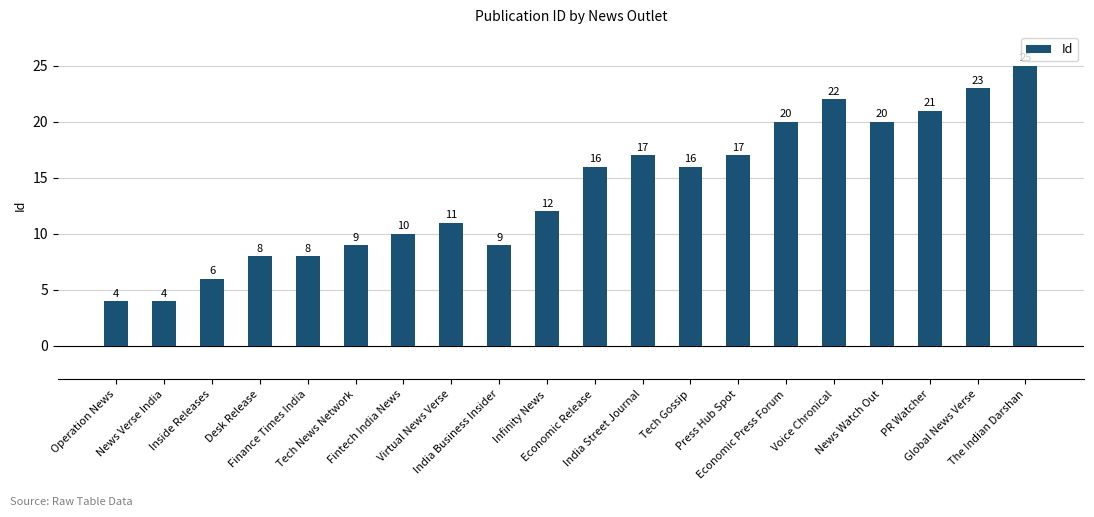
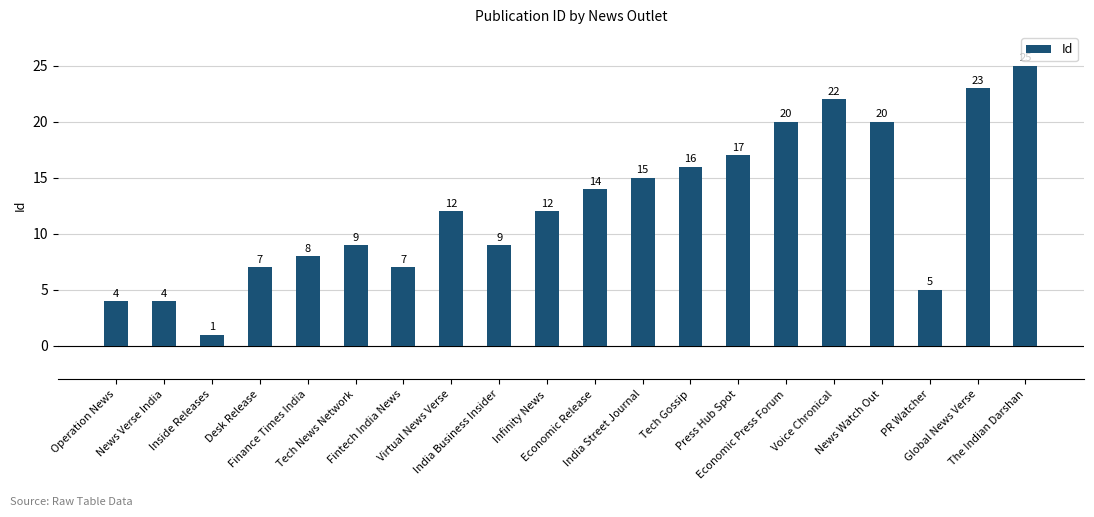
  {
    "Operation News": 4,
    "News Verse India": 4,
-   "Inside Releases": 6,
-   "Desk Release": 8,
+   "Inside Releases": 1,
+   "Desk Release": 7,
    "Finance Times India": 8,
    "Tech News Network": 9,
-   "Fintech India News": 10,
-   "Virtual News Verse": 11,
+   "Fintech India News": 7,
+   "Virtual News Verse": 12,
    "India Business Insider": 9,
    "Infinity News": 12,
-   "Economic Release": 16,
-   "India Street Journal": 17,
+   "Economic Release": 14,
+   "India Street Journal": 15,
    "Tech Gossip": 16,
    "Press Hub Spot": 17,
    "Economic Press Forum": 20,
    "Voice Chronical": 22,
    "News Watch Out": 20,
-   "PR Watcher": 21,
+   "PR Watcher": 5,
    "Global News Verse": 23
  }
